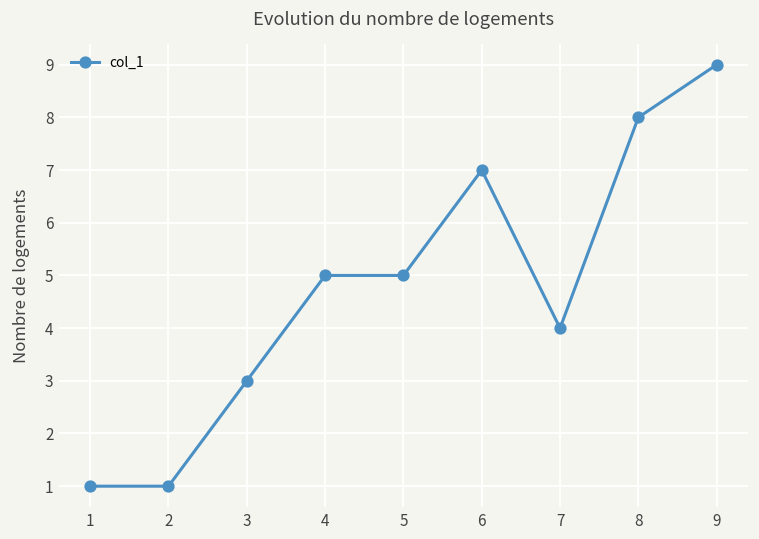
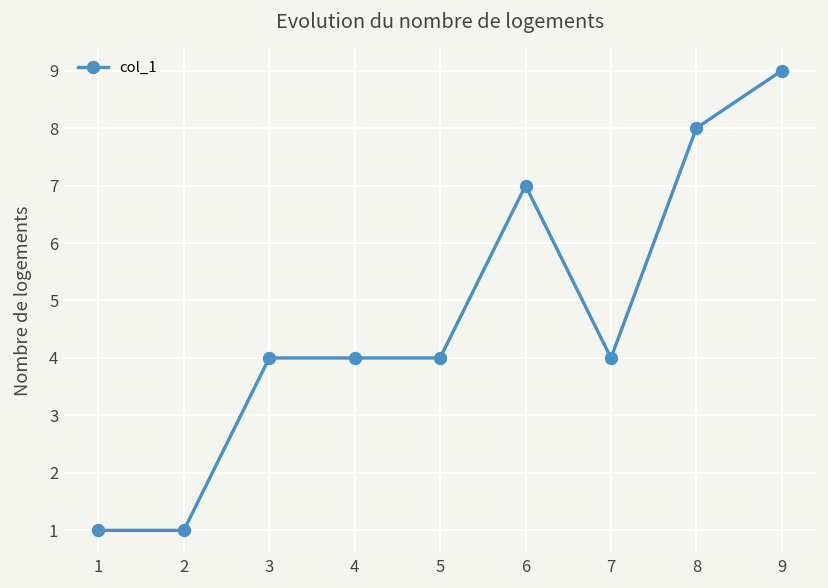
  {
    "1": 1,
    "2": 1,
-   "3": 3,
-   "4": 5,
-   "5": 5,
+   "3": 4,
+   "4": 4,
+   "5": 4,
    "6": 7,
    "7": 4,
    "8": 8,
    "9": 9
  }
